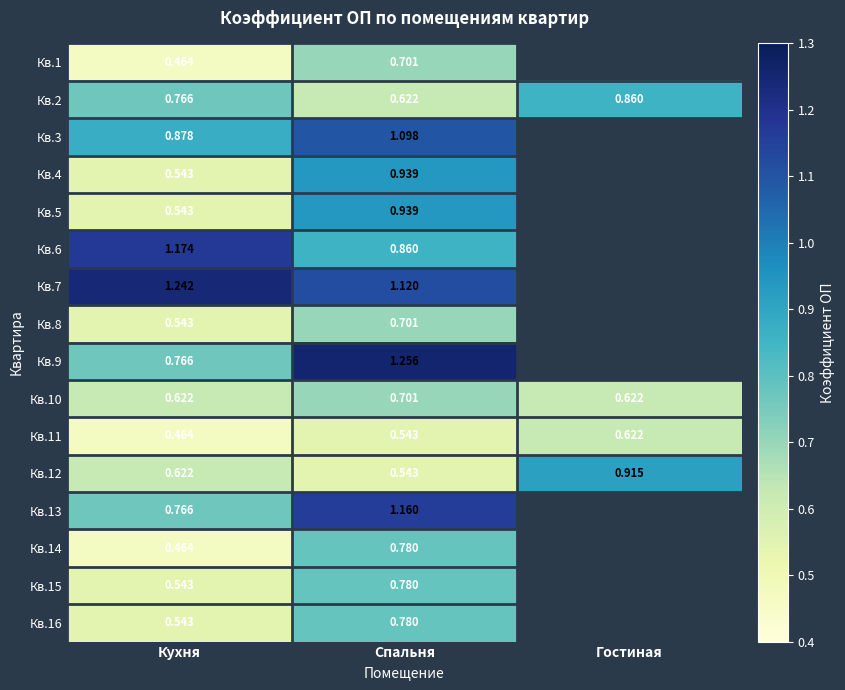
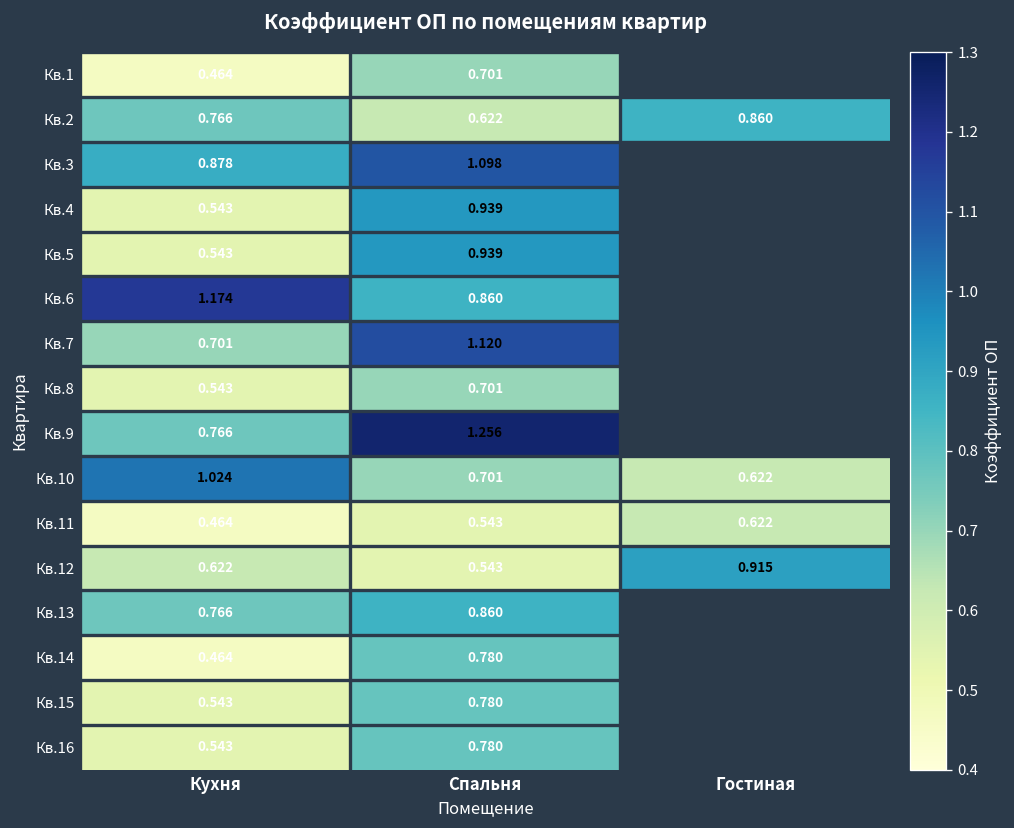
  {
    "Кв.1": {
      "Кухня": 0.464,
      "Спальня": 0.701
    },
    "Кв.2": {
      "Кухня": 0.766,
      "Спальня": 0.622,
      "Гостиная": 0.860
    },
    "Кв.3": {
      "Кухня": 0.878,
      "Спальня": 1.098
    },
    "Кв.4": {
      "Кухня": 0.543,
      "Спальня": 0.939
    },
    "Кв.5": {
      "Кухня": 0.543,
      "Спальня": 0.939
    },
    "Кв.6": {
      "Кухня": 1.174,
      "Спальня": 0.860
    },
    "Кв.7": {
-     "Кухня": 1.242,
+     "Кухня": 0.701,
      "Спальня": 1.120
    },
    "Кв.8": {
      "Кухня": 0.543,
      "Спальня": 0.701
    },
    "Кв.9": {
      "Кухня": 0.766,
      "Спальня": 1.256
    },
    "Кв.10": {
-     "Кухня": 0.622,
+     "Кухня": 1.024,
      "Спальня": 0.701,
      "Гостиная": 0.622
    },
    "Кв.11": {
      "Кухня": 0.464,
      "Спальня": 0.543,
      "Гостиная": 0.622
    },
    "Кв.12": {
      "Кухня": 0.622,
      "Спальня": 0.543,
      "Гостиная": 0.915
    },
    "Кв.13": {
      "Кухня": 0.766,
-     "Спальня": 1.160
+     "Спальня": 0.860
    },
    "Кв.14": {
      "Кухня": 0.464,
      "Спальня": 0.780
    },
    "Кв.15": {
      "Кухня": 0.543,
      "Спальня": 0.780
    },
    "Кв.16": {
      "Кухня": 0.543,
      "Спальня": 0.780
    }
  }
